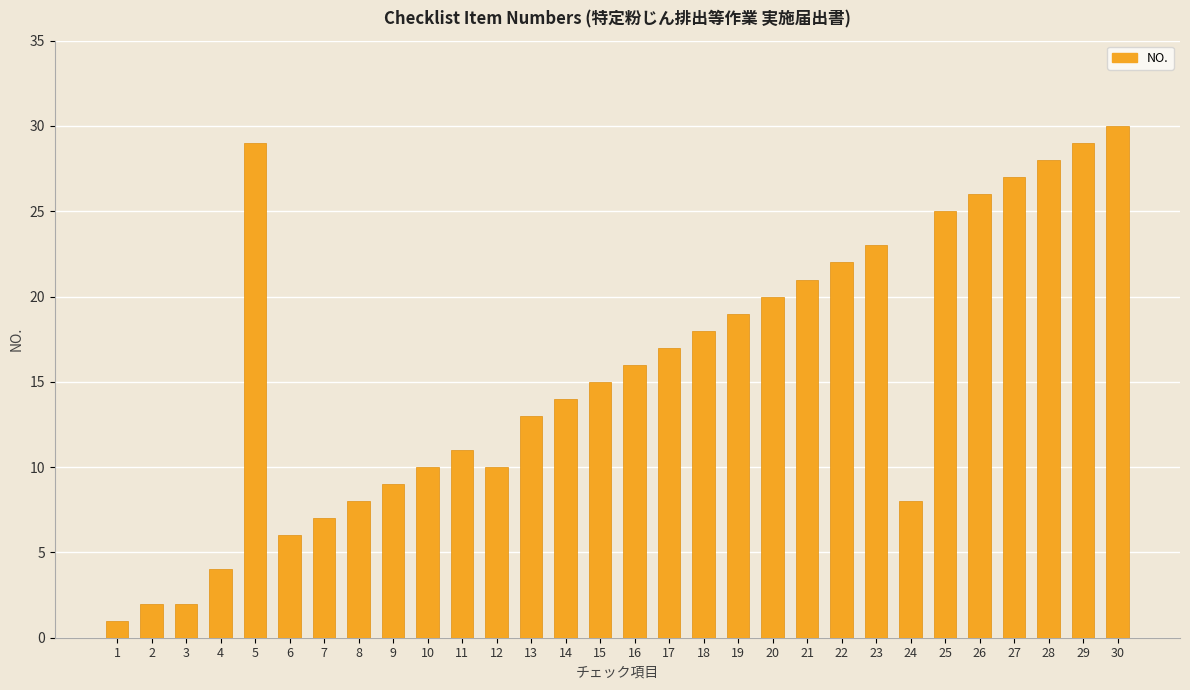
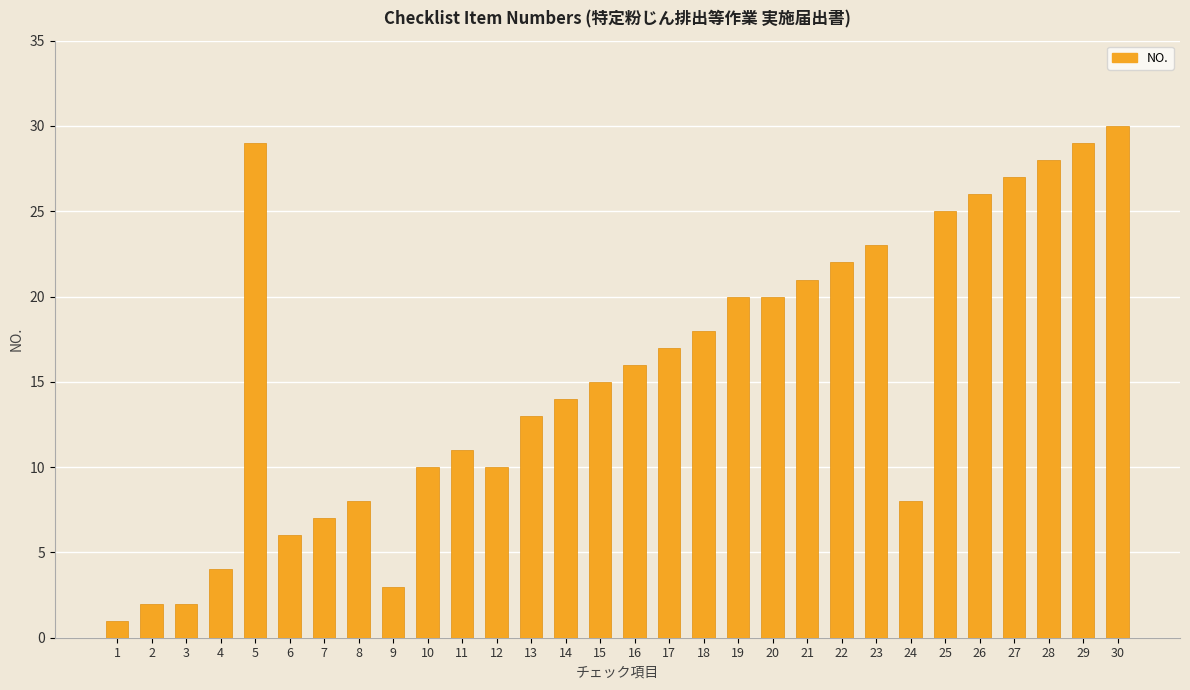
  {
    "1": 1,
    "2": 2,
    "3": 2,
    "4": 4,
    "5": 29,
    "6": 6,
    "7": 7,
    "8": 8,
-   "9": 9,
+   "9": 3,
    "10": 10,
    "11": 11,
    "12": 10,
    "13": 13,
    "14": 14,
    "15": 15,
    "16": 16,
    "17": 17,
    "18": 18,
-   "19": 19,
+   "19": 20,
    "20": 20,
    "21": 21,
    "22": 22,
    "23": 23,
    "24": 8,
    "25": 25,
    "26": 26,
    "27": 27,
    "28": 28,
    "29": 29,
    "30": 30
  }
